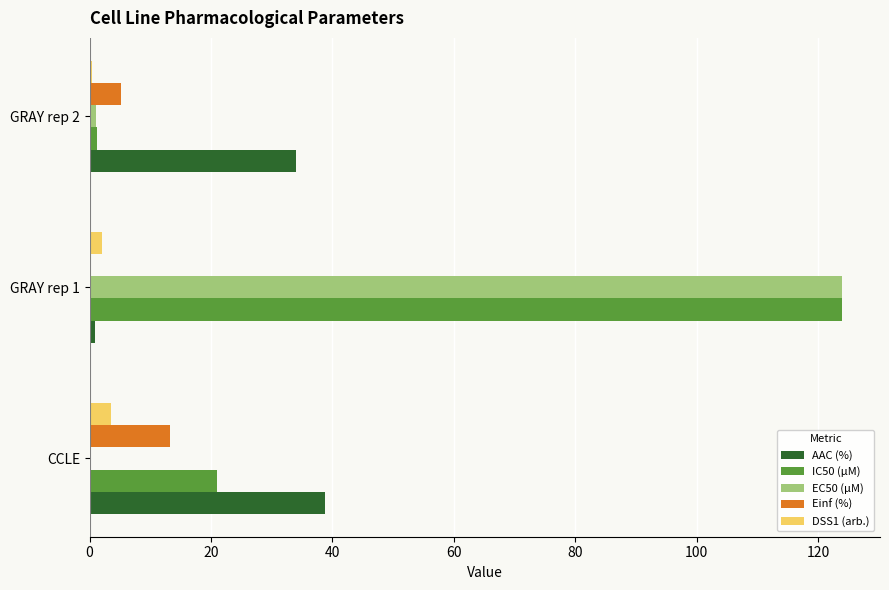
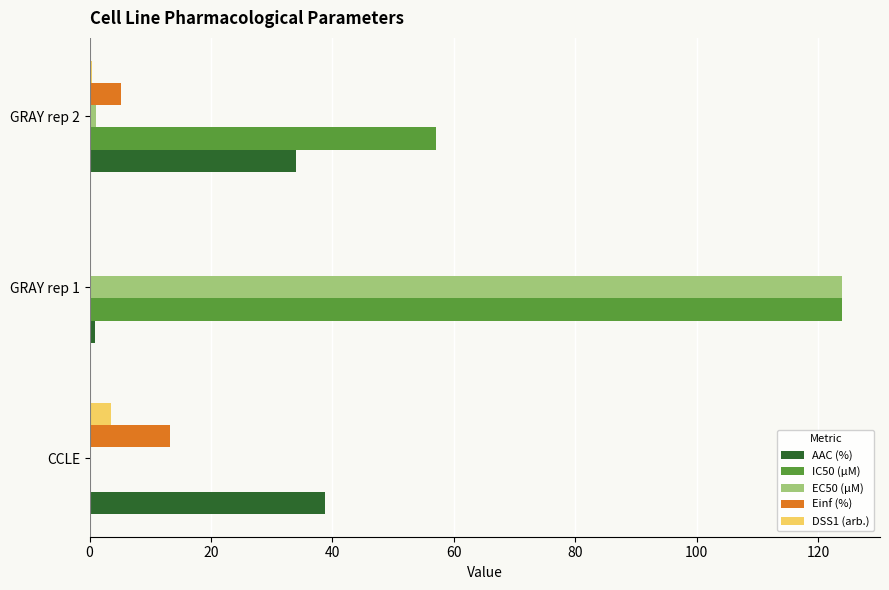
  {
    "AAC (%)": {
      "GRAY rep 2": 34,
      "GRAY rep 1": 1,
      "CCLE": 39
    },
    "IC50 (µM)": {
-     "GRAY rep 2": 1,
+     "GRAY rep 2": 57,
      "GRAY rep 1": 124,
-     "CCLE": 21
+     "CCLE": 0
    },
    "EC50 (µM)": {
      "GRAY rep 2": 1,
      "GRAY rep 1": 124
    },
    "Einf (%)": {
      "GRAY rep 2": 5,
      "GRAY rep 1": 0,
      "CCLE": 13
    },
    "DSS1 (arb.)": {
-     "GRAY rep 1": 2,
+     "GRAY rep 1": 0,
      "CCLE": 3
    }
  }
